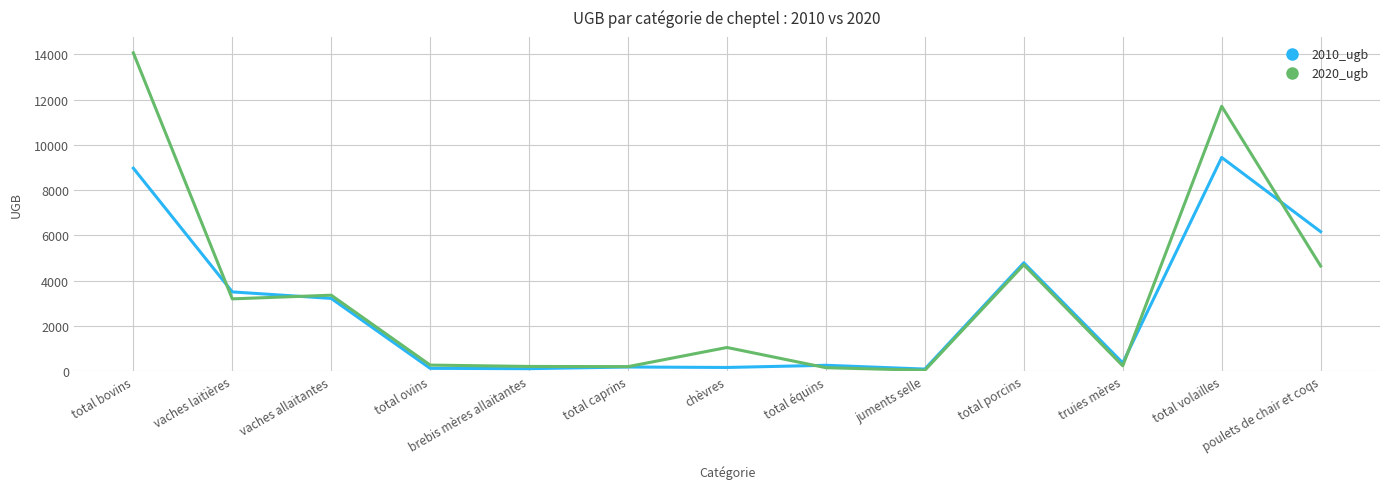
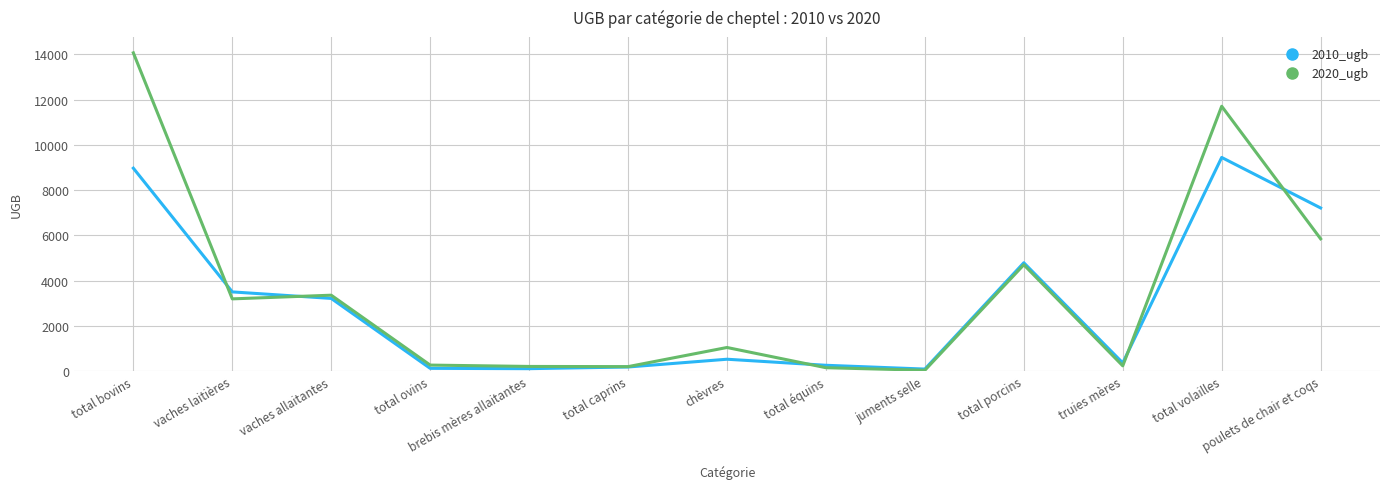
  {
    "2010_ugb": {
      "total bovins": 9000,
      "vaches laitières": 3500,
      "vaches allaitantes": 3200,
      "total ovins": 100,
-     "chèvres": 200,
+     "chèvres": 500,
      "truies mères": 400,
      "total volailles": 9400,
-     "poulets de chair et coqs": 6200
+     "poulets de chair et coqs": 7200
    },
    "2020_ugb": {
      "total bovins": 14100,
      "vaches laitières": 3200,
      "vaches allaitantes": 3400,
      "total ovins": 300,
      "chèvres": 1000,
      "truies mères": 200,
      "total volailles": 11700,
-     "poulets de chair et coqs": 4600
+     "poulets de chair et coqs": 5800
    }
  }
